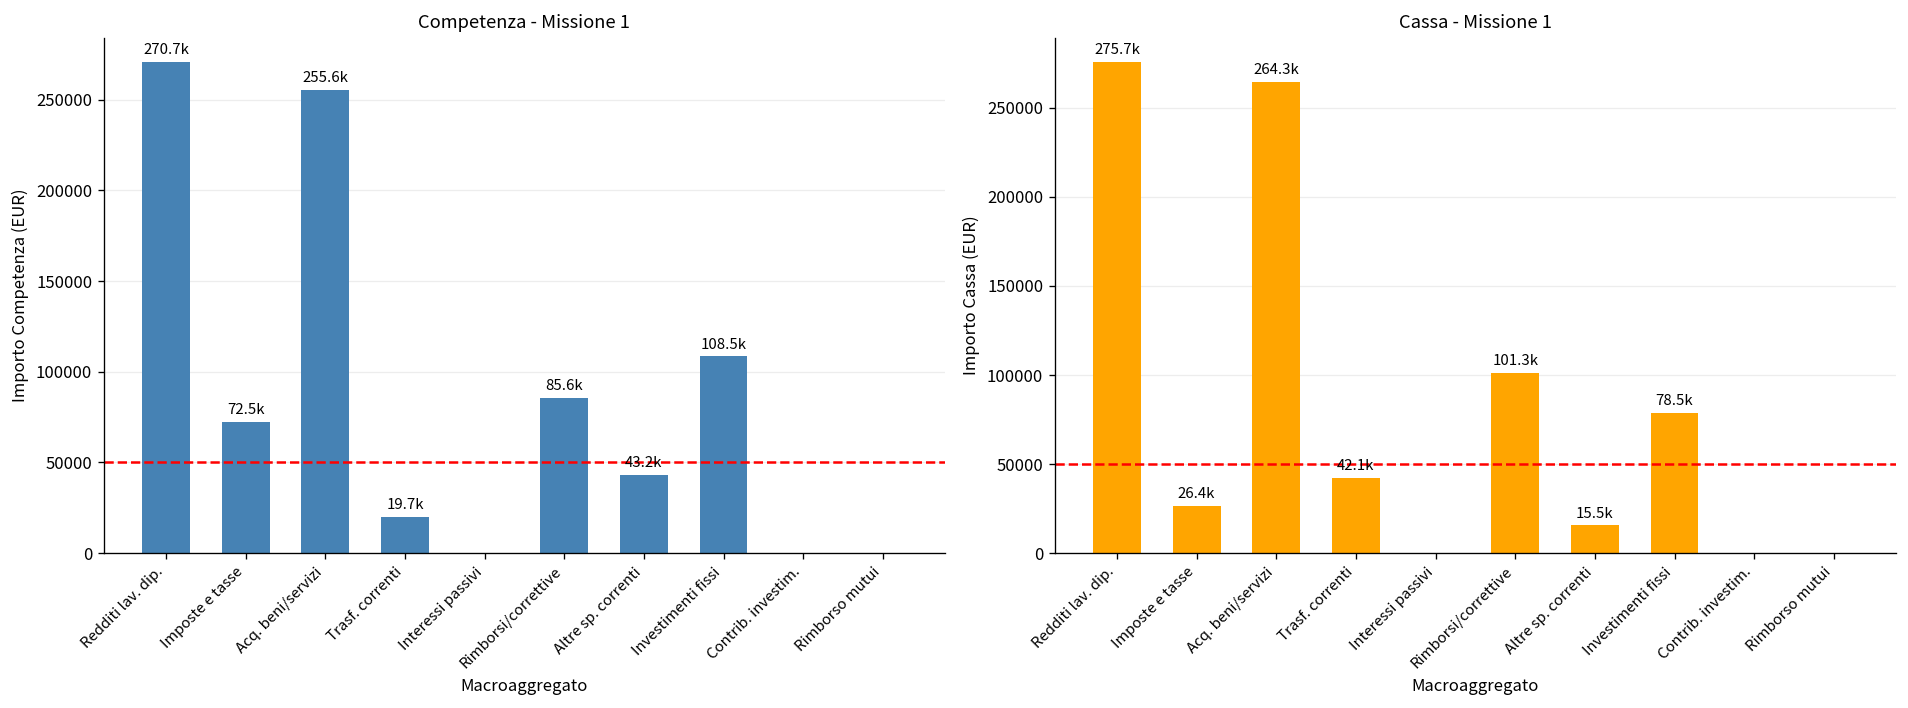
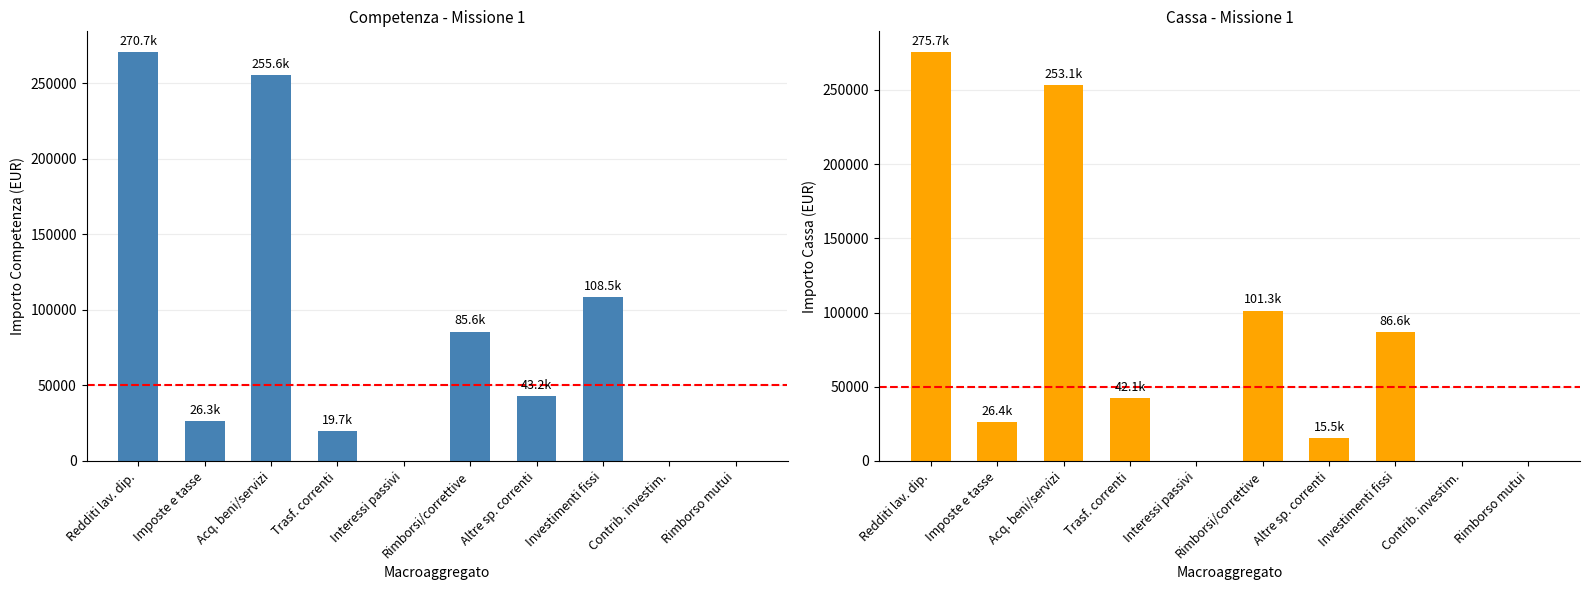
  {
    "Competenza - Missione 1": {
      "Redditi lav. dip.": "270.7k",
-     "Imposte e tasse": "72.5k",
+     "Imposte e tasse": "26.3k",
      "Acq. beni/servizi": "255.6k",
      "Trasf. correnti": "19.7k",
      "Rimborsi/correttive": "85.6k",
      "Altre sp. correnti": "43.2k",
      "Investimenti fissi": "108.5k"
    },
    "Cassa - Missione 1": {
      "Redditi lav. dip.": "275.7k",
      "Imposte e tasse": "26.4k",
-     "Acq. beni/servizi": "264.3k",
+     "Acq. beni/servizi": "253.1k",
      "Trasf. correnti": "42.1k",
      "Rimborsi/correttive": "101.3k",
      "Altre sp. correnti": "15.5k",
-     "Investimenti fissi": "78.5k"
+     "Investimenti fissi": "86.6k"
    }
  }
